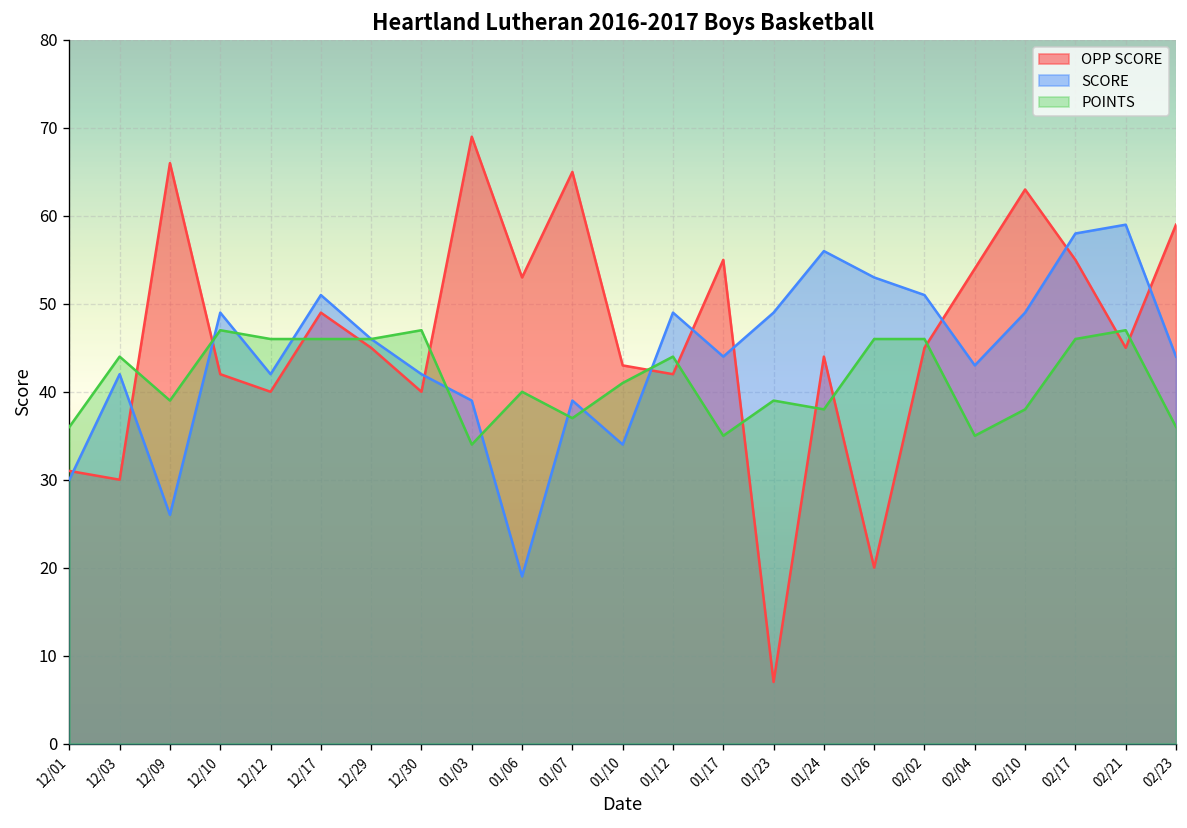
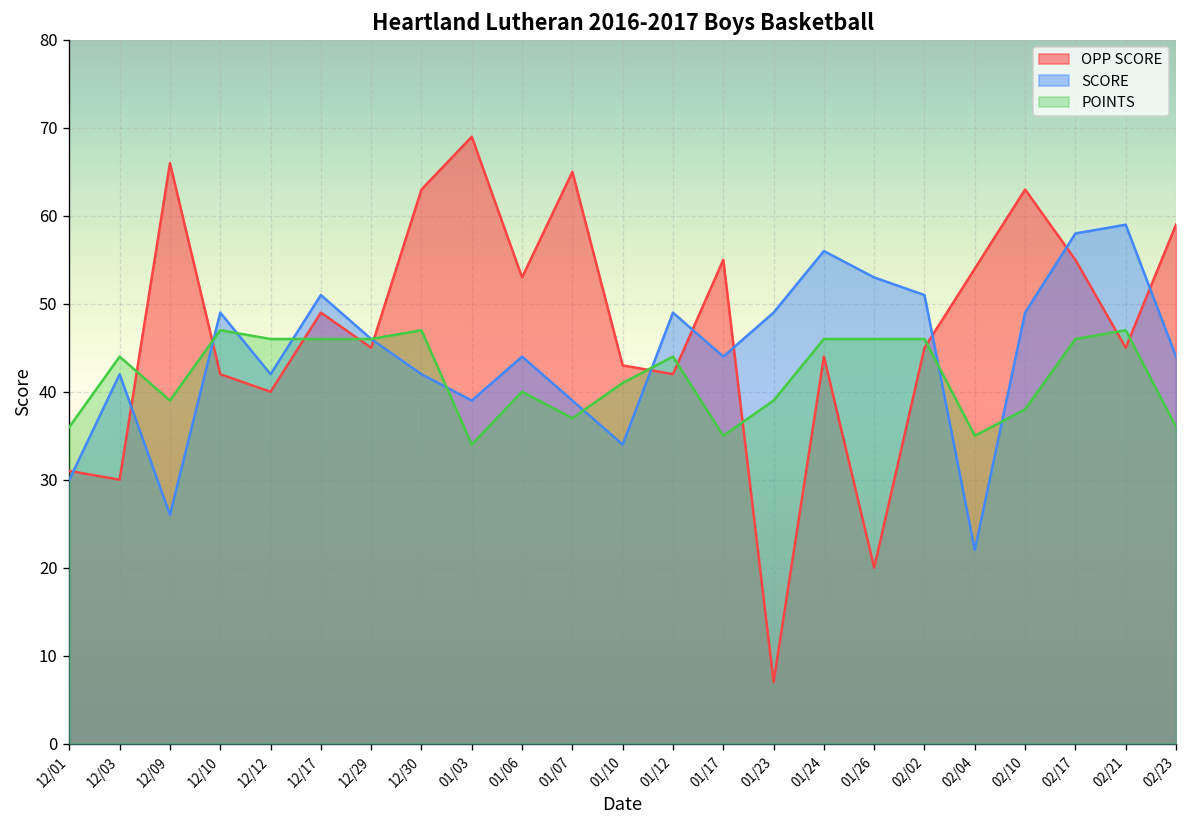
  {
    "OPP SCORE": {
      "12/01": 31,
      "12/03": 30,
      "12/09": 66,
      "12/10": 42,
      "12/12": 40,
      "12/17": 49,
      "12/29": 45,
-     "12/30": 40,
+     "12/30": 63,
      "01/03": 69,
      "01/06": 53,
      "01/07": 65,
      "01/10": 43,
      "01/12": 42,
      "01/17": 55,
      "01/23": 7,
      "01/24": 44,
      "01/26": 20,
      "02/02": 45,
      "02/04": 54,
      "02/10": 63,
      "02/17": 55,
      "02/21": 45,
      "02/23": 59
    },
    "SCORE": {
      "12/01": 30,
      "12/03": 42,
      "12/09": 26,
      "12/10": 49,
      "12/12": 42,
      "12/17": 51,
      "12/30": 42,
      "01/03": 39,
-     "01/06": 19,
+     "01/06": 44,
      "01/07": 39,
      "01/10": 34,
      "01/12": 49,
      "01/17": 44,
      "01/23": 49,
      "01/24": 56,
      "01/26": 53,
      "02/02": 51,
-     "02/04": 43,
+     "02/04": 22,
      "02/10": 49,
      "02/17": 58,
      "02/21": 59,
      "02/23": 44
    },
    "POINTS": {
      "12/01": 36,
      "12/03": 44,
      "12/09": 39,
      "12/10": 47,
      "12/12": 46,
      "12/17": 46,
      "12/30": 47,
      "01/03": 34,
      "01/06": 40,
      "01/07": 37,
      "01/10": 41,
      "01/12": 44,
      "01/17": 35,
      "01/23": 39,
-     "01/24": 38,
+     "01/24": 46,
      "01/26": 46,
      "02/02": 46,
      "02/04": 35,
      "02/10": 38,
      "02/17": 46,
      "02/21": 47,
      "02/23": 36
    }
  }
